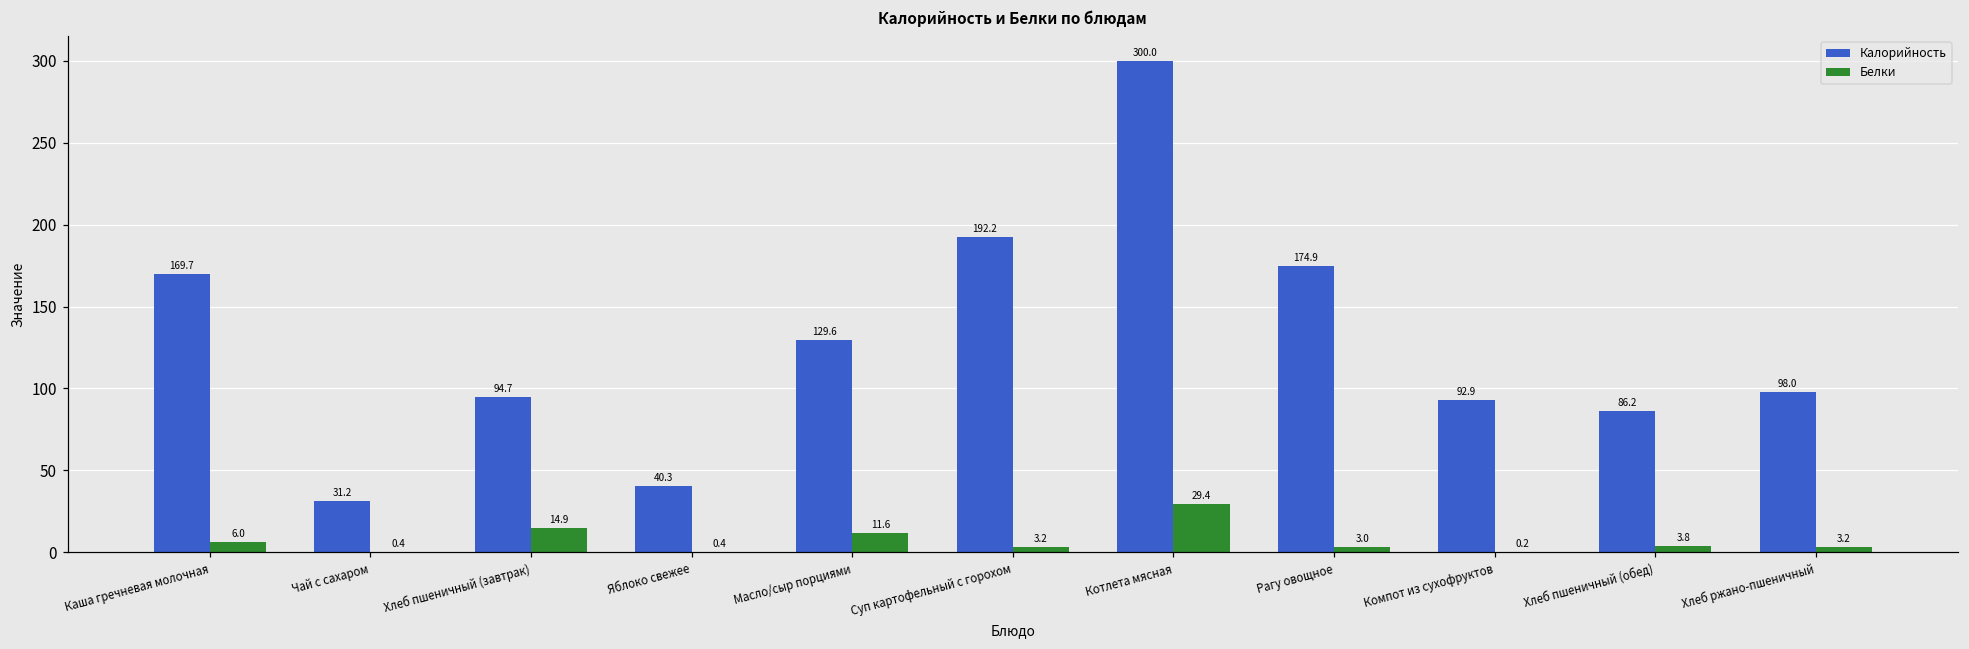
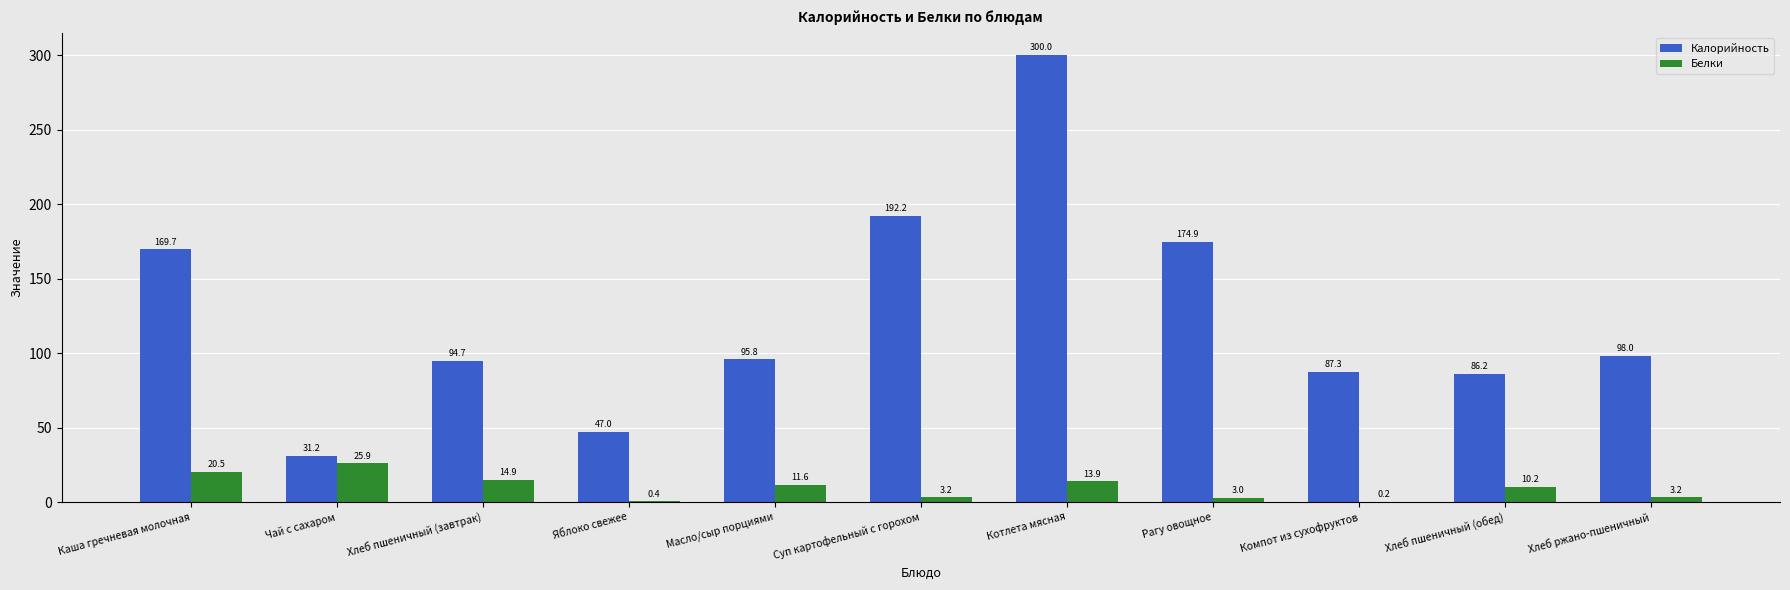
  {
    "Калорийность": {
      "Каша гречневая молочная": 169.7,
      "Чай с сахаром": 31.2,
      "Хлеб пшеничный (завтрак)": 94.7,
-     "Яблоко свежее": 40.3,
-     "Масло/сыр порциями": 129.6,
+     "Яблоко свежее": 47.0,
+     "Масло/сыр порциями": 95.8,
      "Суп картофельный с горохом": 192.2,
      "Котлета мясная": 300.0,
      "Рагу овощное": 174.9,
-     "Компот из сухофруктов": 92.9,
+     "Компот из сухофруктов": 87.3,
      "Хлеб пшеничный (обед)": 86.2,
      "Хлеб ржано-пшеничный": 98.0
    },
    "Белки": {
-     "Каша гречневая молочная": 6.0,
-     "Чай с сахаром": 0.4,
+     "Каша гречневая молочная": 20.5,
+     "Чай с сахаром": 25.9,
      "Хлеб пшеничный (завтрак)": 14.9,
      "Яблоко свежее": 0.4,
      "Масло/сыр порциями": 11.6,
      "Суп картофельный с горохом": 3.2,
-     "Котлета мясная": 29.4,
+     "Котлета мясная": 13.9,
      "Рагу овощное": 3.0,
      "Компот из сухофруктов": 0.2,
-     "Хлеб пшеничный (обед)": 3.8,
+     "Хлеб пшеничный (обед)": 10.2,
      "Хлеб ржано-пшеничный": 3.2
    }
  }
